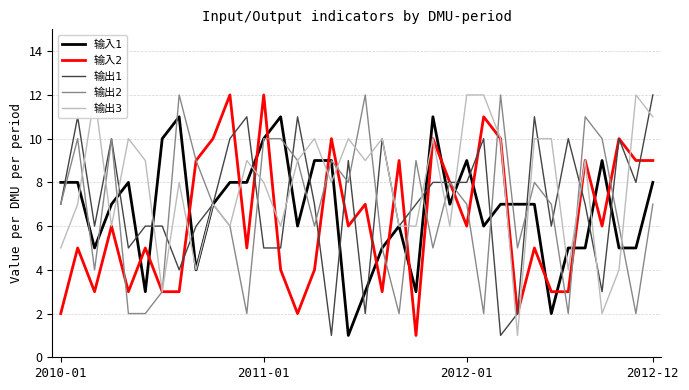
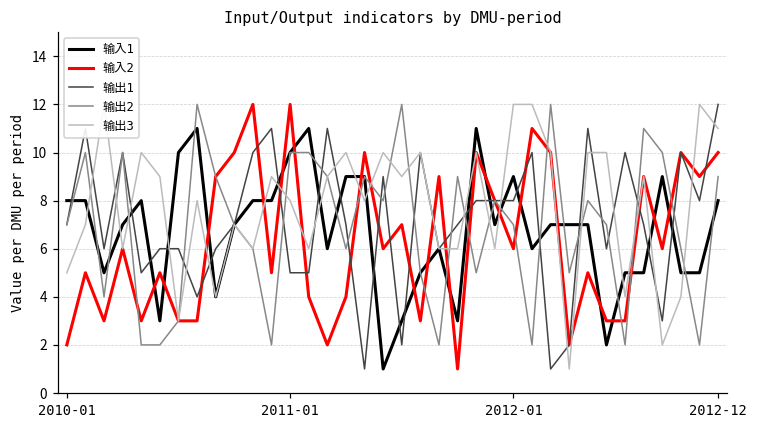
  {
    "输入1": {
      "2010-01": 8,
      "2012-01": 9,
      "2012-12": 8
    },
    "输入2": {
      "2010-01": 2,
      "2011-01": 12,
      "2012-01": 6,
-     "2012-12": 9
+     "2012-12": 10
    },
    "输出1": {
      "2011-01": 5,
      "2012-01": 8,
      "2012-12": 12
    },
    "输出2": {
      "2012-01": 7,
-     "2012-12": 7
+     "2012-12": 9
    },
    "输出3": {
      "2010-01": 5,
      "2011-01": 8,
      "2012-01": 12,
      "2012-12": 11
    }
  }
